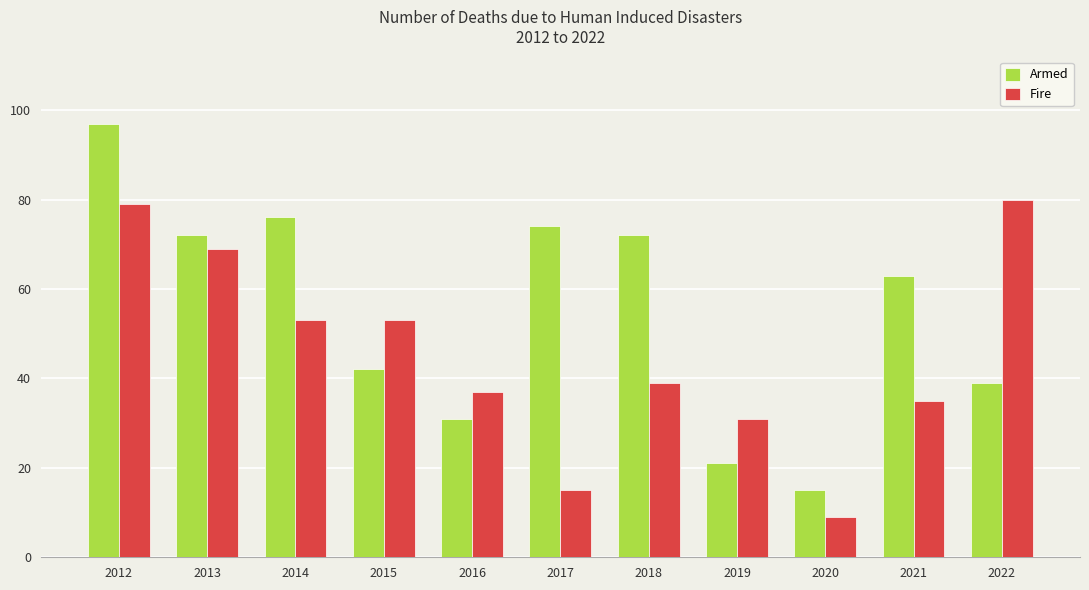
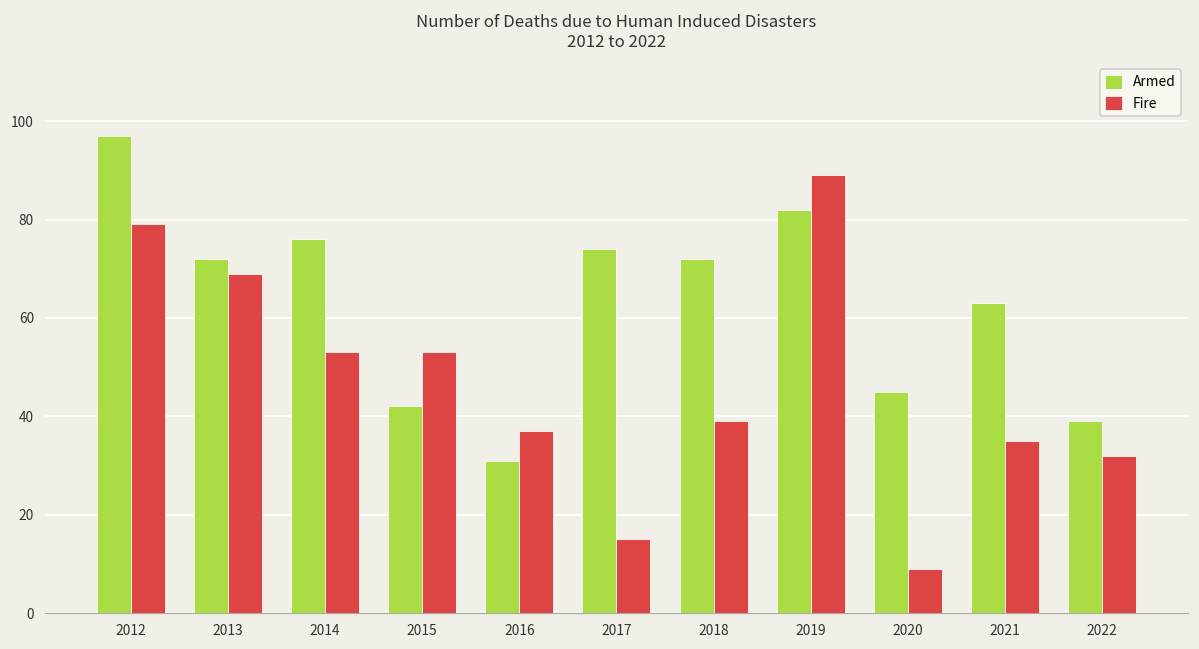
  {
    "Armed": {
      "2012": 97,
      "2013": 72,
      "2014": 76,
      "2015": 42,
      "2016": 31,
      "2017": 74,
      "2018": 72,
-     "2019": 21,
-     "2020": 15,
+     "2019": 82,
+     "2020": 45,
      "2021": 63,
      "2022": 39
    },
    "Fire": {
      "2012": 79,
      "2013": 69,
      "2014": 53,
      "2015": 53,
      "2016": 37,
      "2017": 15,
      "2018": 39,
-     "2019": 31,
+     "2019": 89,
      "2020": 9,
      "2021": 35,
-     "2022": 80
+     "2022": 32
    }
  }
